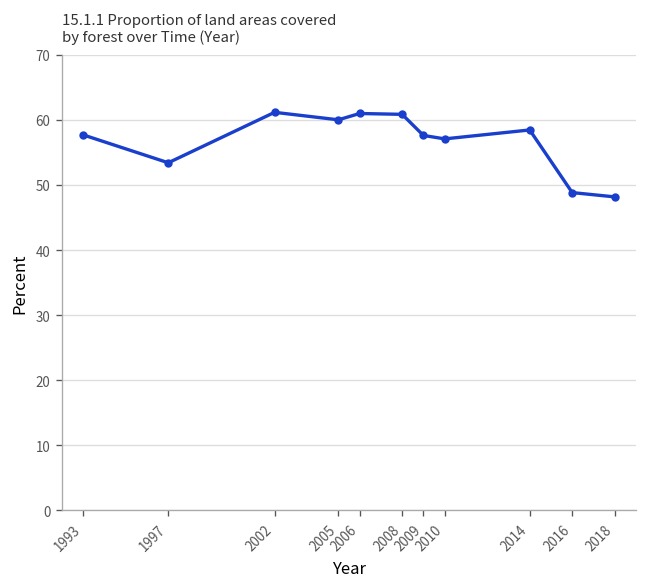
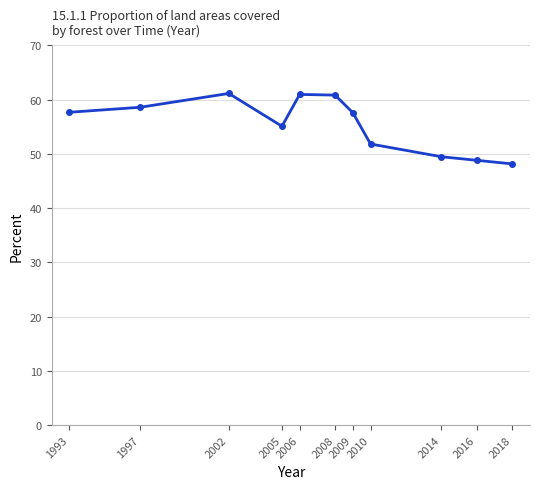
  {
    "1993": 58,
-   "1997": 53,
+   "1997": 59,
    "2002": 61,
-   "2005": 60,
+   "2005": 55,
    "2006": 61,
    "2008": 61,
    "2009": 58,
-   "2010": 57,
-   "2014": 58,
+   "2010": 52,
+   "2014": 49,
    "2016": 49,
    "2018": 48
  }
